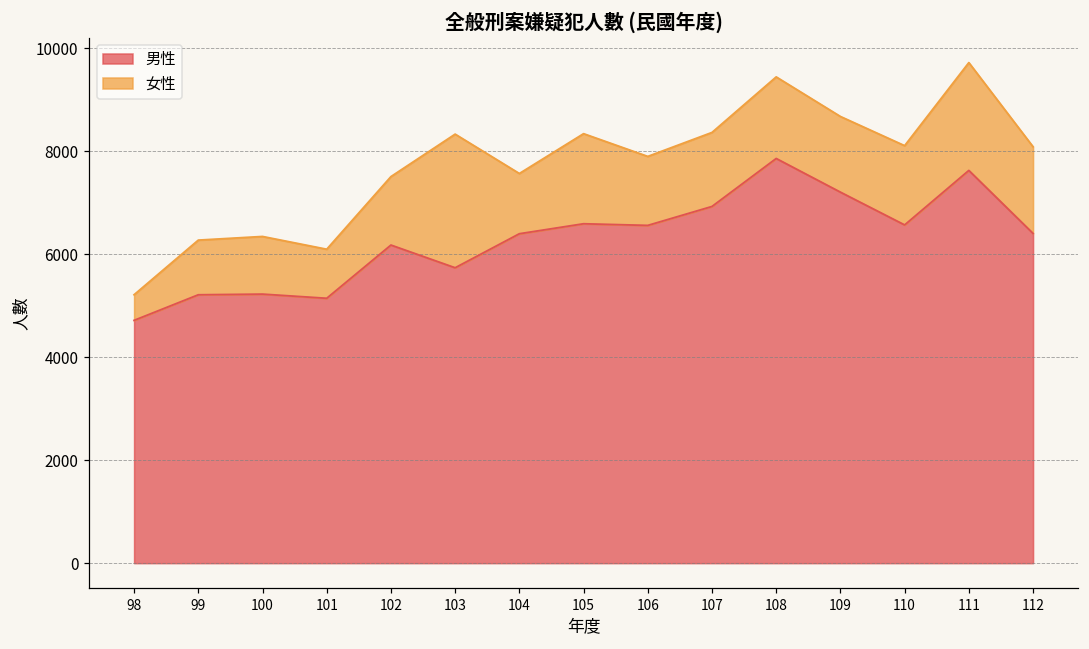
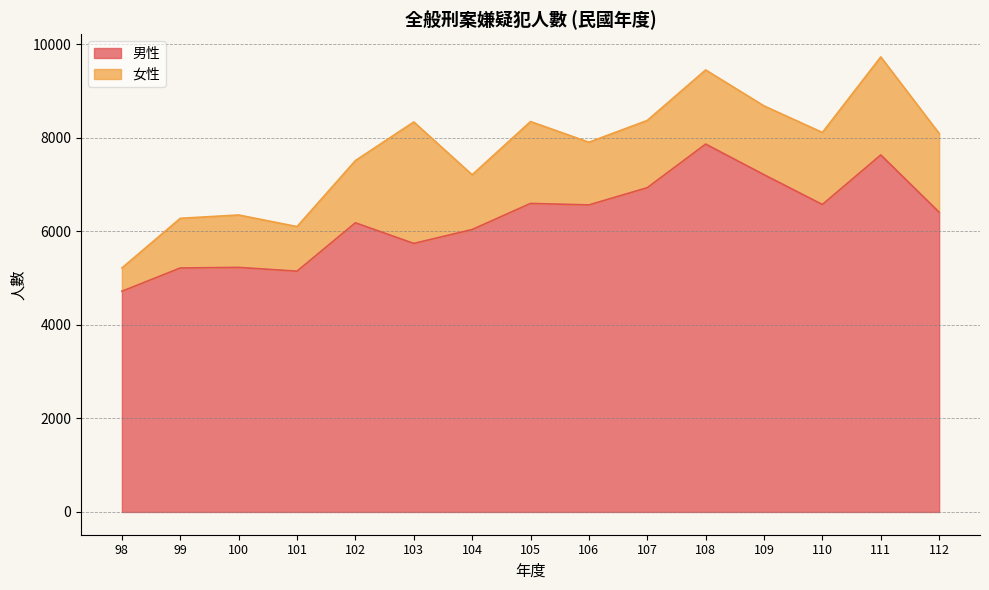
  {
    "男性": {
      "98": 4700,
      "99": 5200,
      "100": 5200,
      "101": 5100,
      "102": 6200,
      "103": 5700,
-     "104": 6400,
+     "104": 6000,
      "105": 6600,
      "106": 6600,
      "107": 6900,
      "108": 7900,
      "109": 7200,
      "110": 6600,
      "111": 7600,
      "112": 6400
    },
    "女性": {
      "98": 500,
      "99": 1100,
      "100": 1100,
      "101": 1000,
      "102": 1300,
      "103": 2600,
      "104": 1200,
      "105": 1800,
      "106": 1300,
      "107": 1400,
      "108": 1600,
      "109": 1500,
      "110": 1500,
      "111": 2100,
      "112": 1700
    }
  }
